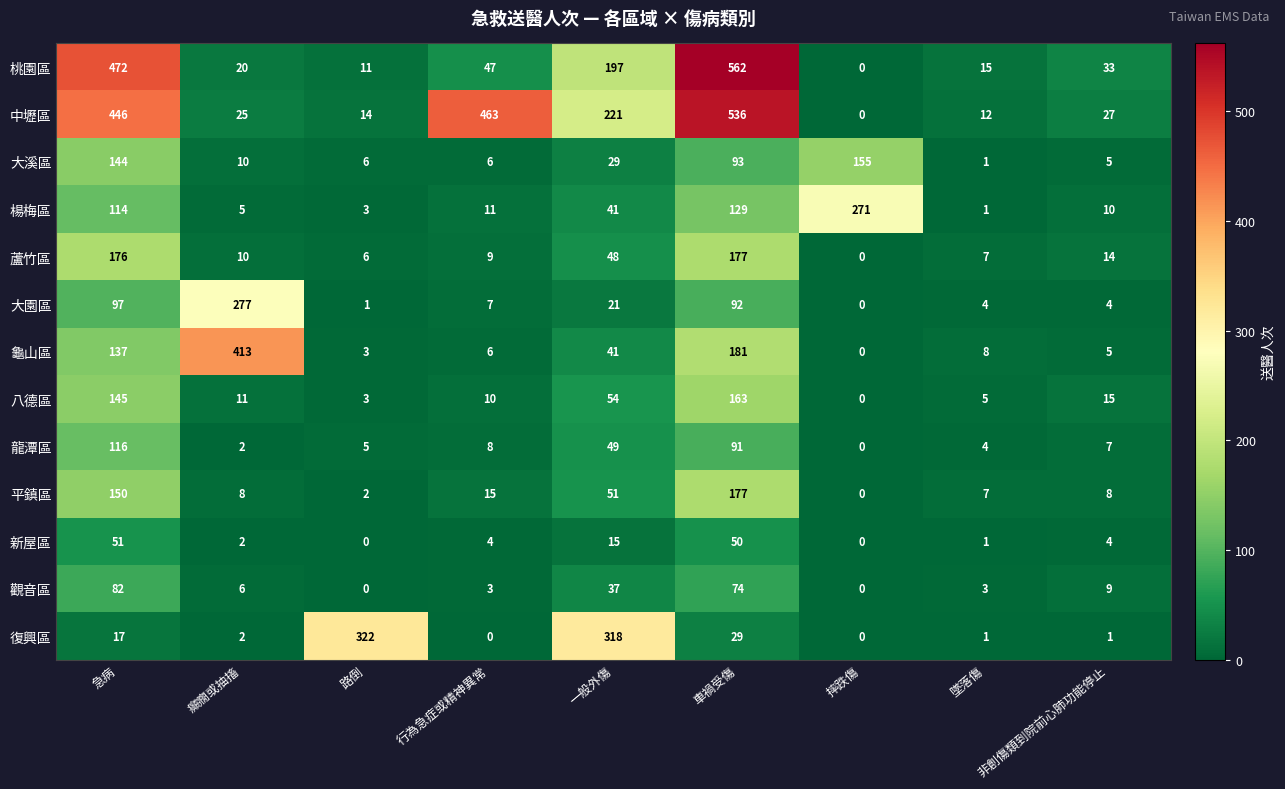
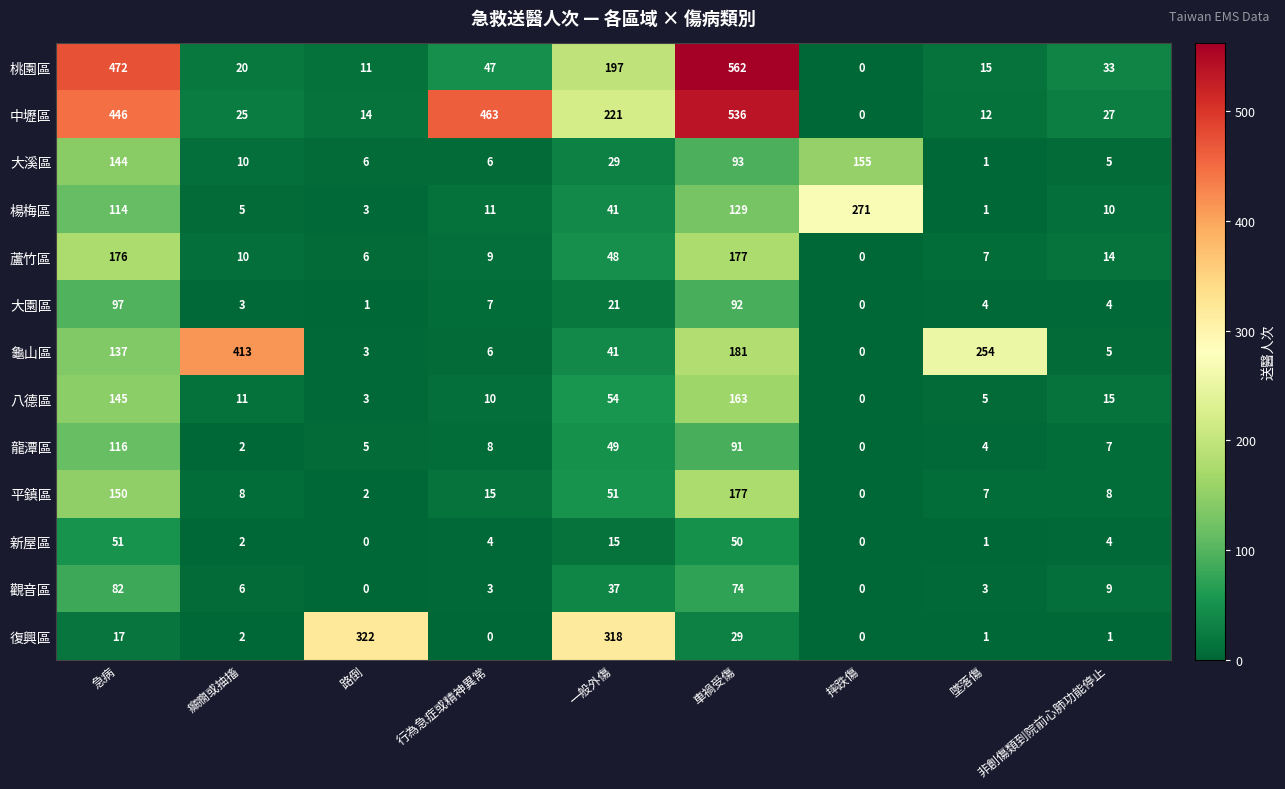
  {
    "桃園區": {
      "急病": 472,
      "癲癇或抽搐": 20,
      "路倒": 11,
      "行為急症或精神異常": 47,
      "一般外傷": 197,
      "車禍受傷": 562,
      "摔跌傷": 0,
      "墜落傷": 15,
      "非創傷類到院前心肺功能停止": 33
    },
    "中壢區": {
      "急病": 446,
      "癲癇或抽搐": 25,
      "路倒": 14,
      "行為急症或精神異常": 463,
      "一般外傷": 221,
      "車禍受傷": 536,
      "摔跌傷": 0,
      "墜落傷": 12,
      "非創傷類到院前心肺功能停止": 27
    },
    "大溪區": {
      "急病": 144,
      "癲癇或抽搐": 10,
      "路倒": 6,
      "行為急症或精神異常": 6,
      "一般外傷": 29,
      "車禍受傷": 93,
      "摔跌傷": 155,
      "墜落傷": 1,
      "非創傷類到院前心肺功能停止": 5
    },
    "楊梅區": {
      "急病": 114,
      "癲癇或抽搐": 5,
      "路倒": 3,
      "行為急症或精神異常": 11,
      "一般外傷": 41,
      "車禍受傷": 129,
      "摔跌傷": 271,
      "墜落傷": 1,
      "非創傷類到院前心肺功能停止": 10
    },
    "蘆竹區": {
      "急病": 176,
      "癲癇或抽搐": 10,
      "路倒": 6,
      "行為急症或精神異常": 9,
      "一般外傷": 48,
      "車禍受傷": 177,
      "摔跌傷": 0,
      "墜落傷": 7,
      "非創傷類到院前心肺功能停止": 14
    },
    "大園區": {
      "急病": 97,
-     "癲癇或抽搐": 277,
+     "癲癇或抽搐": 3,
      "路倒": 1,
      "行為急症或精神異常": 7,
      "一般外傷": 21,
      "車禍受傷": 92,
      "摔跌傷": 0,
      "墜落傷": 4,
      "非創傷類到院前心肺功能停止": 4
    },
    "龜山區": {
      "急病": 137,
      "癲癇或抽搐": 413,
      "路倒": 3,
      "行為急症或精神異常": 6,
      "一般外傷": 41,
      "車禍受傷": 181,
      "摔跌傷": 0,
-     "墜落傷": 8,
+     "墜落傷": 254,
      "非創傷類到院前心肺功能停止": 5
    },
    "八德區": {
      "急病": 145,
      "癲癇或抽搐": 11,
      "路倒": 3,
      "行為急症或精神異常": 10,
      "一般外傷": 54,
      "車禍受傷": 163,
      "摔跌傷": 0,
      "墜落傷": 5,
      "非創傷類到院前心肺功能停止": 15
    },
    "龍潭區": {
      "急病": 116,
      "癲癇或抽搐": 2,
      "路倒": 5,
      "行為急症或精神異常": 8,
      "一般外傷": 49,
      "車禍受傷": 91,
      "摔跌傷": 0,
      "墜落傷": 4,
      "非創傷類到院前心肺功能停止": 7
    },
    "平鎮區": {
      "急病": 150,
      "癲癇或抽搐": 8,
      "路倒": 2,
      "行為急症或精神異常": 15,
      "一般外傷": 51,
      "車禍受傷": 177,
      "摔跌傷": 0,
      "墜落傷": 7,
      "非創傷類到院前心肺功能停止": 8
    },
    "新屋區": {
      "急病": 51,
      "癲癇或抽搐": 2,
      "路倒": 0,
      "行為急症或精神異常": 4,
      "一般外傷": 15,
      "車禍受傷": 50,
      "摔跌傷": 0,
      "墜落傷": 1,
      "非創傷類到院前心肺功能停止": 4
    },
    "觀音區": {
      "急病": 82,
      "癲癇或抽搐": 6,
      "路倒": 0,
      "行為急症或精神異常": 3,
      "一般外傷": 37,
      "車禍受傷": 74,
      "摔跌傷": 0,
      "墜落傷": 3,
      "非創傷類到院前心肺功能停止": 9
    },
    "復興區": {
      "急病": 17,
      "癲癇或抽搐": 2,
      "路倒": 322,
      "行為急症或精神異常": 0,
      "一般外傷": 318,
      "車禍受傷": 29,
      "摔跌傷": 0,
      "墜落傷": 1,
      "非創傷類到院前心肺功能停止": 1
    }
  }
